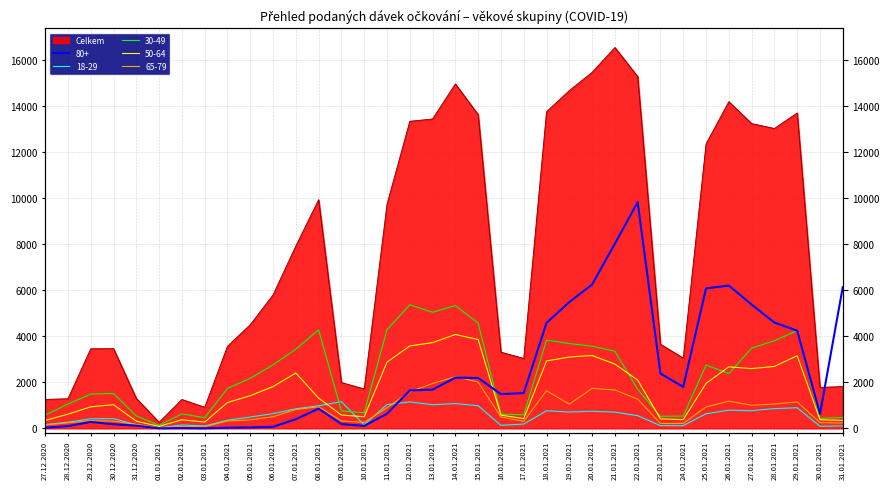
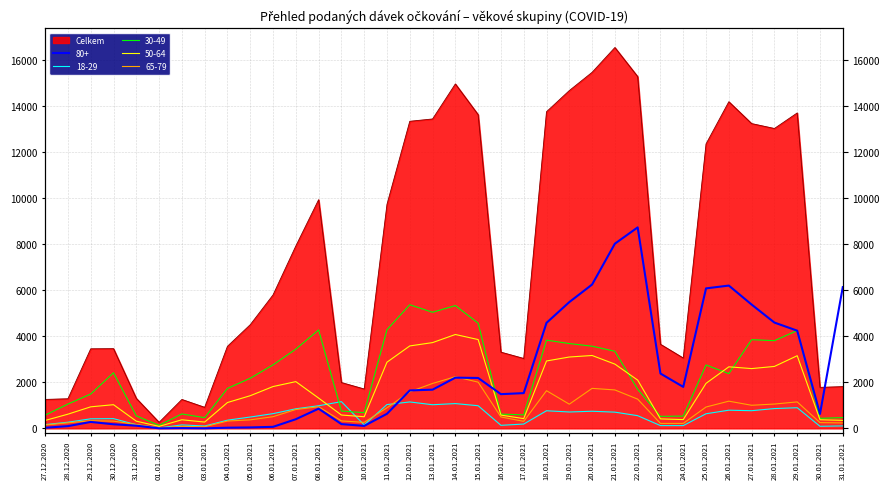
  {
    "Celkem": {
      "27.12.2020": 1300,
      "28.12.2020": 1300,
      "29.12.2020": 3500,
      "30.12.2020": 3500,
      "31.12.2020": 1300,
      "01.01.2021": 300,
      "02.01.2021": 1300,
      "03.01.2021": 900,
      "04.01.2021": 3600,
      "05.01.2021": 4500,
      "06.01.2021": 5800,
      "07.01.2021": 7900,
      "08.01.2021": 9900,
      "09.01.2021": 2000,
      "10.01.2021": 1700,
      "11.01.2021": 9700,
      "12.01.2021": 13300,
      "13.01.2021": 13400,
      "14.01.2021": 15000,
      "15.01.2021": 13600,
      "16.01.2021": 3300,
      "17.01.2021": 3000,
      "18.01.2021": 13800,
      "19.01.2021": 14700,
      "20.01.2021": 15500,
      "21.01.2021": 16500,
      "22.01.2021": 15300,
      "23.01.2021": 3700,
      "24.01.2021": 3100,
      "25.01.2021": 12400,
      "26.01.2021": 14200,
      "27.01.2021": 13200,
      "28.01.2021": 13000,
      "29.01.2021": 13700,
      "30.01.2021": 1800,
      "31.01.2021": 1800
    },
    "80+": {
      "27.12.2020": 0,
      "28.12.2020": 100,
      "30.12.2020": 200,
      "04.01.2021": 0,
      "05.01.2021": 0,
      "06.01.2021": 100,
      "07.01.2021": 400,
      "09.01.2021": 200,
      "11.01.2021": 600,
      "13.01.2021": 1700,
      "15.01.2021": 2200,
      "16.01.2021": 1500,
      "17.01.2021": 1500,
      "18.01.2021": 4600,
      "19.01.2021": 5500,
      "20.01.2021": 6200,
      "21.01.2021": 8000,
-     "22.01.2021": 9800,
+     "22.01.2021": 8700,
      "23.01.2021": 2400,
      "24.01.2021": 1800,
      "25.01.2021": 6100,
      "26.01.2021": 6200,
      "27.01.2021": 5400,
      "28.01.2021": 4600,
      "30.01.2021": 600,
      "31.01.2021": 6100
    },
    "18-29": {
      "05.01.2021": 500,
      "06.01.2021": 600,
      "09.01.2021": 1200,
      "11.01.2021": 1000,
      "12.01.2021": 1100,
      "13.01.2021": 1000,
      "14.01.2021": 1100,
      "15.01.2021": 1000,
      "16.01.2021": 100,
      "17.01.2021": 200,
      "18.01.2021": 800,
      "19.01.2021": 700,
      "20.01.2021": 700,
      "21.01.2021": 700,
      "22.01.2021": 600,
      "25.01.2021": 600,
      "26.01.2021": 800,
      "27.01.2021": 800,
      "28.01.2021": 900,
      "29.01.2021": 900,
      "30.01.2021": 100,
      "31.01.2021": 100
    },
    "30-49": {
      "27.12.2020": 600,
      "28.12.2020": 1100,
      "29.12.2020": 1500,
-     "30.12.2020": 1500,
+     "30.12.2020": 2400,
      "31.12.2020": 500,
      "02.01.2021": 600,
      "03.01.2021": 500,
      "04.01.2021": 1700,
      "05.01.2021": 2200,
      "06.01.2021": 2800,
      "07.01.2021": 3400,
      "08.01.2021": 4300,
      "09.01.2021": 800,
      "10.01.2021": 700,
      "11.01.2021": 4300,
      "12.01.2021": 5400,
      "13.01.2021": 5000,
      "14.01.2021": 5300,
      "15.01.2021": 4600,
      "17.01.2021": 600,
      "18.01.2021": 3800,
      "19.01.2021": 3700,
      "20.01.2021": 3600,
      "21.01.2021": 3400,
      "22.01.2021": 1700,
      "23.01.2021": 500,
      "24.01.2021": 500,
      "25.01.2021": 2800,
      "26.01.2021": 2400,
-     "27.01.2021": 3500,
+     "27.01.2021": 3900,
      "28.01.2021": 3800,
      "31.01.2021": 500
    },
    "50-64": {
      "27.12.2020": 300,
      "28.12.2020": 600,
      "29.12.2020": 900,
      "30.12.2020": 1000,
      "31.12.2020": 300,
      "02.01.2021": 400,
      "03.01.2021": 300,
      "04.01.2021": 1100,
      "05.01.2021": 1400,
      "06.01.2021": 1800,
-     "07.01.2021": 2400,
+     "07.01.2021": 2000,
      "08.01.2021": 1300,
      "09.01.2021": 600,
      "10.01.2021": 500,
      "11.01.2021": 2900,
      "12.01.2021": 3600,
      "13.01.2021": 3700,
      "14.01.2021": 4100,
      "15.01.2021": 3900,
      "17.01.2021": 400,
      "18.01.2021": 2900,
      "19.01.2021": 3100,
      "20.01.2021": 3200,
      "21.01.2021": 2800,
      "22.01.2021": 2100,
      "23.01.2021": 400,
      "24.01.2021": 400,
      "25.01.2021": 2000,
      "26.01.2021": 2700,
      "27.01.2021": 2600,
      "28.01.2021": 2700,
      "29.01.2021": 3200
    },
    "65-79": {
      "05.01.2021": 400,
      "06.01.2021": 500,
      "09.01.2021": 300,
      "10.01.2021": 300,
      "11.01.2021": 900,
      "13.01.2021": 2000,
      "15.01.2021": 2000,
      "17.01.2021": 300,
      "18.01.2021": 1600,
      "19.01.2021": 1100,
      "20.01.2021": 1700,
      "21.01.2021": 1700,
      "22.01.2021": 1300,
      "25.01.2021": 900,
      "26.01.2021": 1200,
      "27.01.2021": 1000,
      "28.01.2021": 1100,
      "29.01.2021": 1200,
      "30.01.2021": 300
    }
  }
